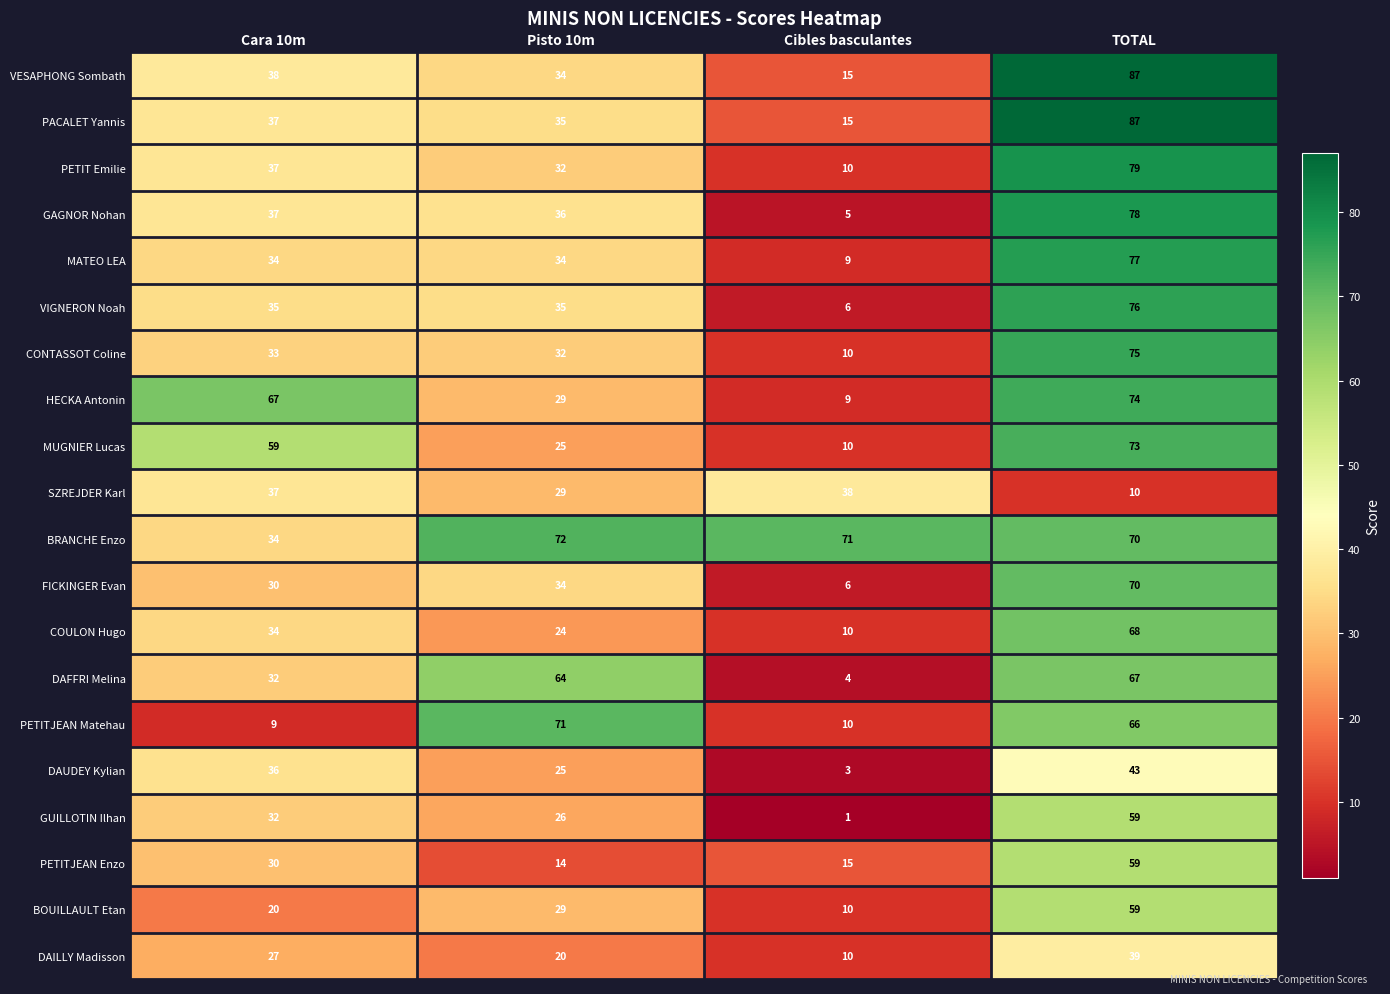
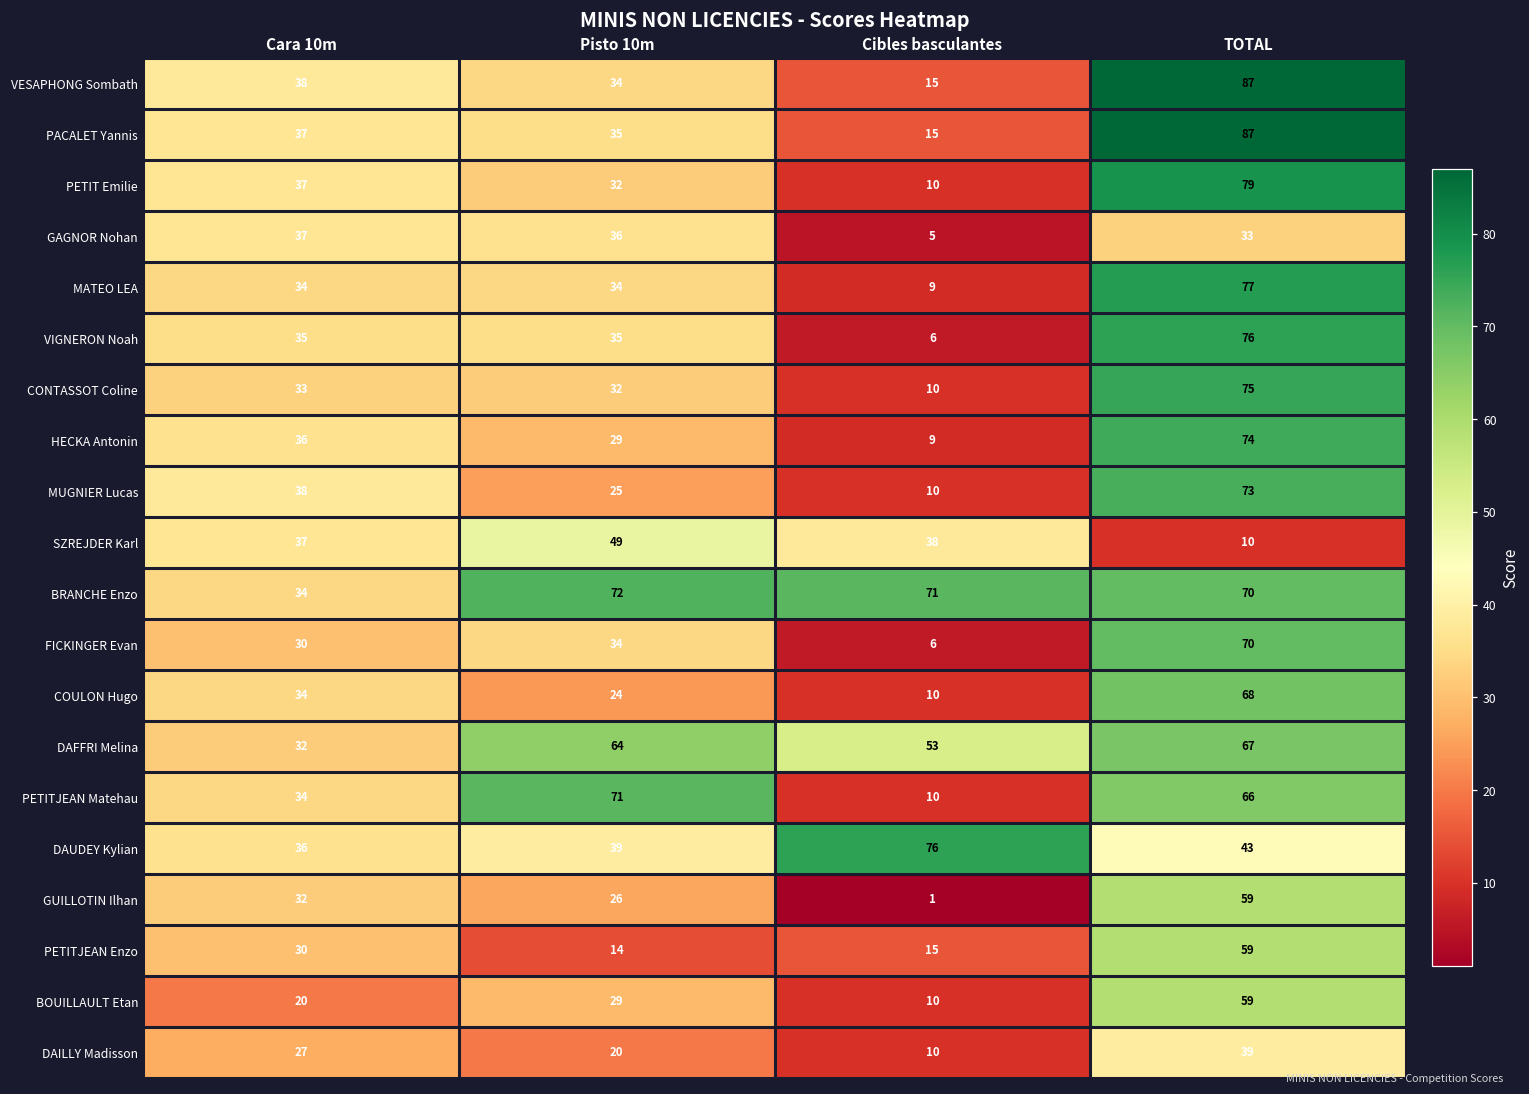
  {
    "VESAPHONG Sombath": {
      "Cara 10m": 38,
      "Pisto 10m": 34,
      "Cibles basculantes": 15,
      "TOTAL": 87
    },
    "PACALET Yannis": {
      "Cara 10m": 37,
      "Pisto 10m": 35,
      "Cibles basculantes": 15,
      "TOTAL": 87
    },
    "PETIT Emilie": {
      "Cara 10m": 37,
      "Pisto 10m": 32,
      "Cibles basculantes": 10,
      "TOTAL": 79
    },
    "GAGNOR Nohan": {
      "Cara 10m": 37,
      "Pisto 10m": 36,
      "Cibles basculantes": 5,
-     "TOTAL": 78
+     "TOTAL": 33
    },
    "MATEO LEA": {
      "Cara 10m": 34,
      "Pisto 10m": 34,
      "Cibles basculantes": 9,
      "TOTAL": 77
    },
    "VIGNERON Noah": {
      "Cara 10m": 35,
      "Pisto 10m": 35,
      "Cibles basculantes": 6,
      "TOTAL": 76
    },
    "CONTASSOT Coline": {
      "Cara 10m": 33,
      "Pisto 10m": 32,
      "Cibles basculantes": 10,
      "TOTAL": 75
    },
    "HECKA Antonin": {
-     "Cara 10m": 67,
+     "Cara 10m": 36,
      "Pisto 10m": 29,
      "Cibles basculantes": 9,
      "TOTAL": 74
    },
    "MUGNIER Lucas": {
-     "Cara 10m": 59,
+     "Cara 10m": 38,
      "Pisto 10m": 25,
      "Cibles basculantes": 10,
      "TOTAL": 73
    },
    "SZREJDER Karl": {
      "Cara 10m": 37,
-     "Pisto 10m": 29,
+     "Pisto 10m": 49,
      "Cibles basculantes": 38,
      "TOTAL": 10
    },
    "BRANCHE Enzo": {
      "Cara 10m": 34,
      "Pisto 10m": 72,
      "Cibles basculantes": 71,
      "TOTAL": 70
    },
    "FICKINGER Evan": {
      "Cara 10m": 30,
      "Pisto 10m": 34,
      "Cibles basculantes": 6,
      "TOTAL": 70
    },
    "COULON Hugo": {
      "Cara 10m": 34,
      "Pisto 10m": 24,
      "Cibles basculantes": 10,
      "TOTAL": 68
    },
    "DAFFRI Melina": {
      "Cara 10m": 32,
      "Pisto 10m": 64,
-     "Cibles basculantes": 4,
+     "Cibles basculantes": 53,
      "TOTAL": 67
    },
    "PETITJEAN Matehau": {
-     "Cara 10m": 9,
+     "Cara 10m": 34,
      "Pisto 10m": 71,
      "Cibles basculantes": 10,
      "TOTAL": 66
    },
    "DAUDEY Kylian": {
      "Cara 10m": 36,
-     "Pisto 10m": 25,
-     "Cibles basculantes": 3,
+     "Pisto 10m": 39,
+     "Cibles basculantes": 76,
      "TOTAL": 43
    },
    "GUILLOTIN Ilhan": {
      "Cara 10m": 32,
      "Pisto 10m": 26,
      "Cibles basculantes": 1,
      "TOTAL": 59
    },
    "PETITJEAN Enzo": {
      "Cara 10m": 30,
      "Pisto 10m": 14,
      "Cibles basculantes": 15,
      "TOTAL": 59
    },
    "BOUILLAULT Etan": {
      "Cara 10m": 20,
      "Pisto 10m": 29,
      "Cibles basculantes": 10,
      "TOTAL": 59
    },
    "DAILLY Madisson": {
      "Cara 10m": 27,
      "Pisto 10m": 20,
      "Cibles basculantes": 10,
      "TOTAL": 39
    }
  }
